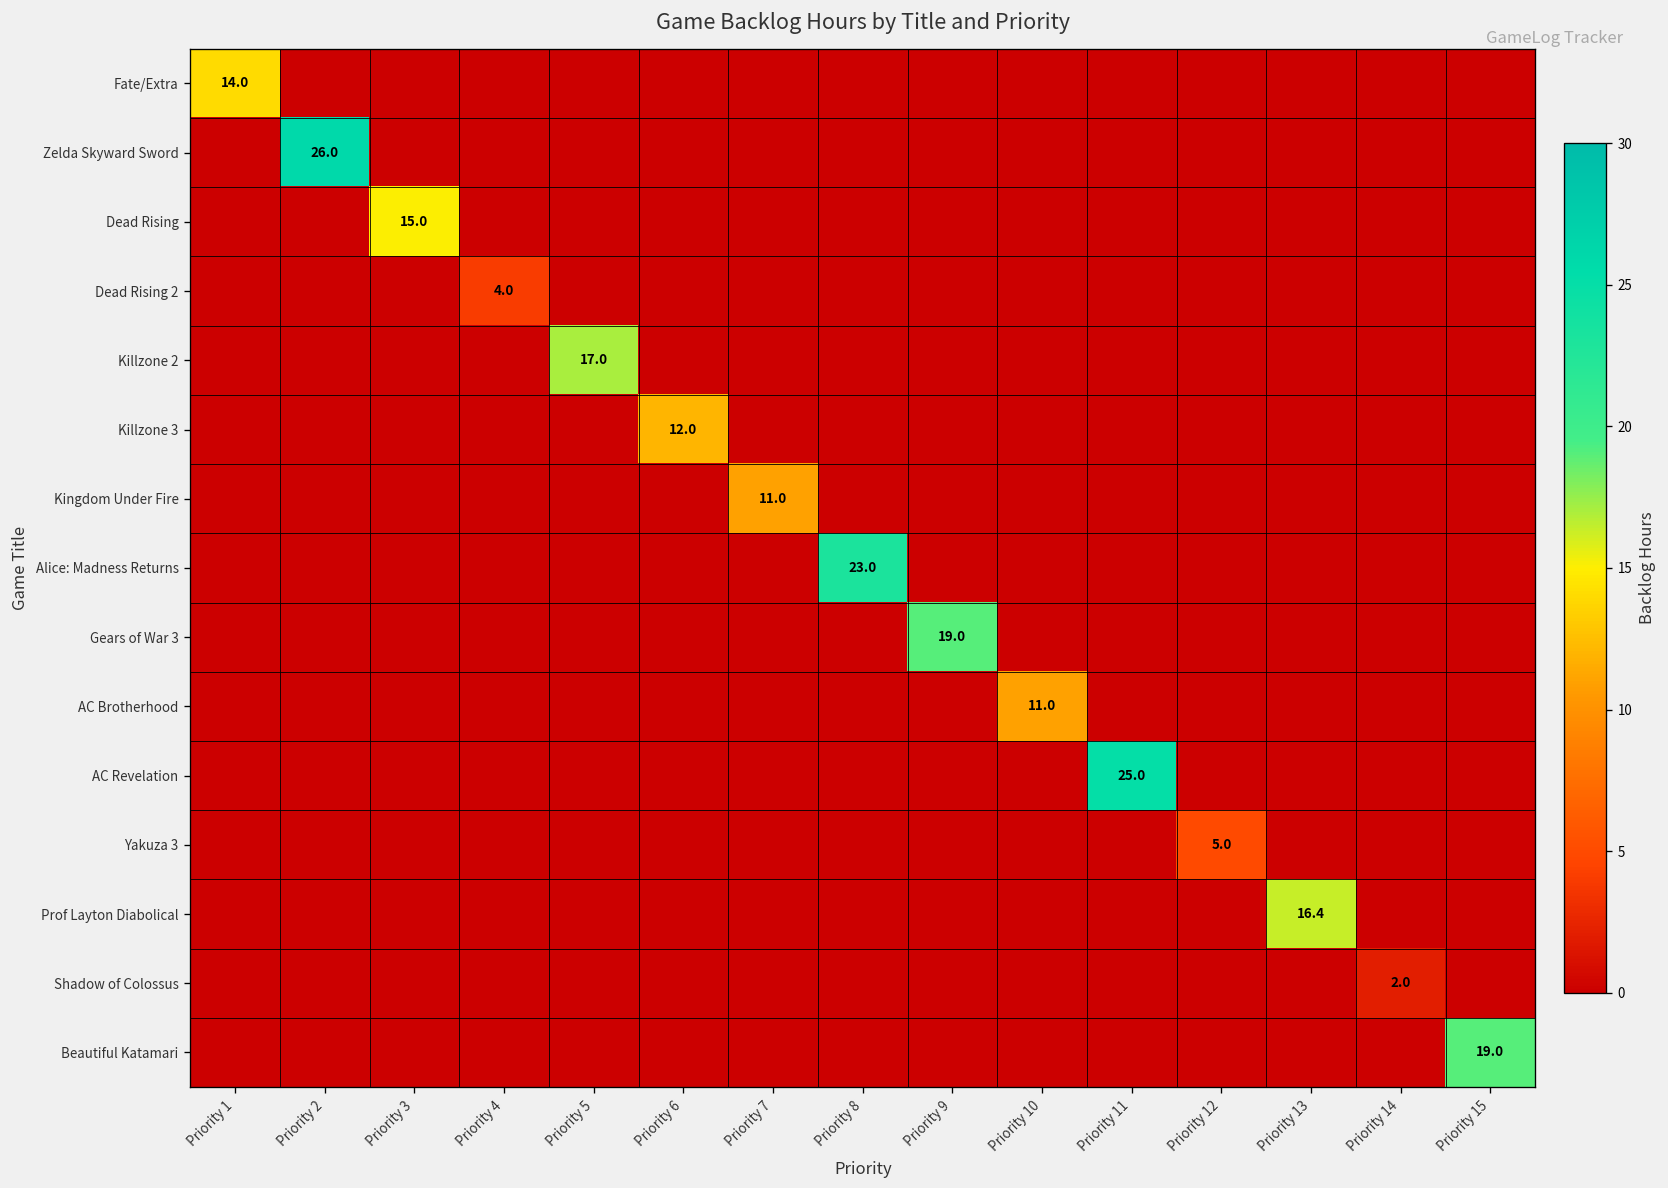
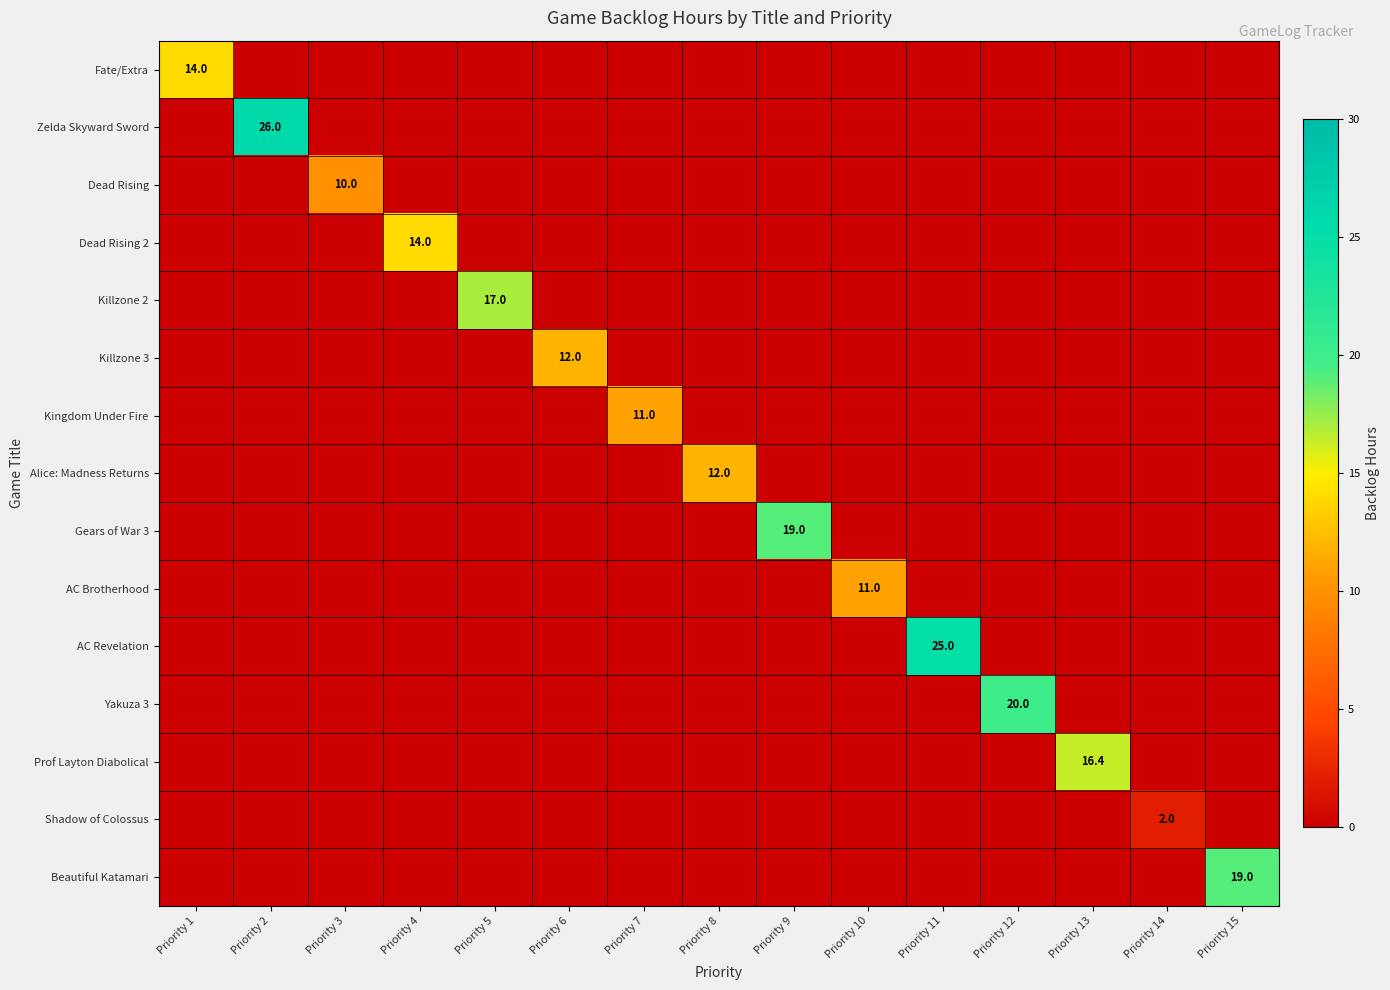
  {
    "Fate/Extra": {
      "Priority 1": 14.0
    },
    "Zelda Skyward Sword": {
      "Priority 2": 26.0
    },
    "Dead Rising": {
-     "Priority 3": 15.0
+     "Priority 3": 10.0
    },
    "Dead Rising 2": {
-     "Priority 4": 4.0
+     "Priority 4": 14.0
    },
    "Killzone 2": {
      "Priority 5": 17.0
    },
    "Killzone 3": {
      "Priority 6": 12.0
    },
    "Kingdom Under Fire": {
      "Priority 7": 11.0
    },
    "Alice: Madness Returns": {
-     "Priority 8": 23.0
+     "Priority 8": 12.0
    },
    "Gears of War 3": {
      "Priority 9": 19.0
    },
    "AC Brotherhood": {
      "Priority 10": 11.0
    },
    "AC Revelation": {
      "Priority 11": 25.0
    },
    "Yakuza 3": {
-     "Priority 12": 5.0
+     "Priority 12": 20.0
    },
    "Prof Layton Diabolical": {
      "Priority 13": 16.4
    },
    "Shadow of Colossus": {
      "Priority 14": 2.0
    },
    "Beautiful Katamari": {
      "Priority 15": 19.0
    }
  }
